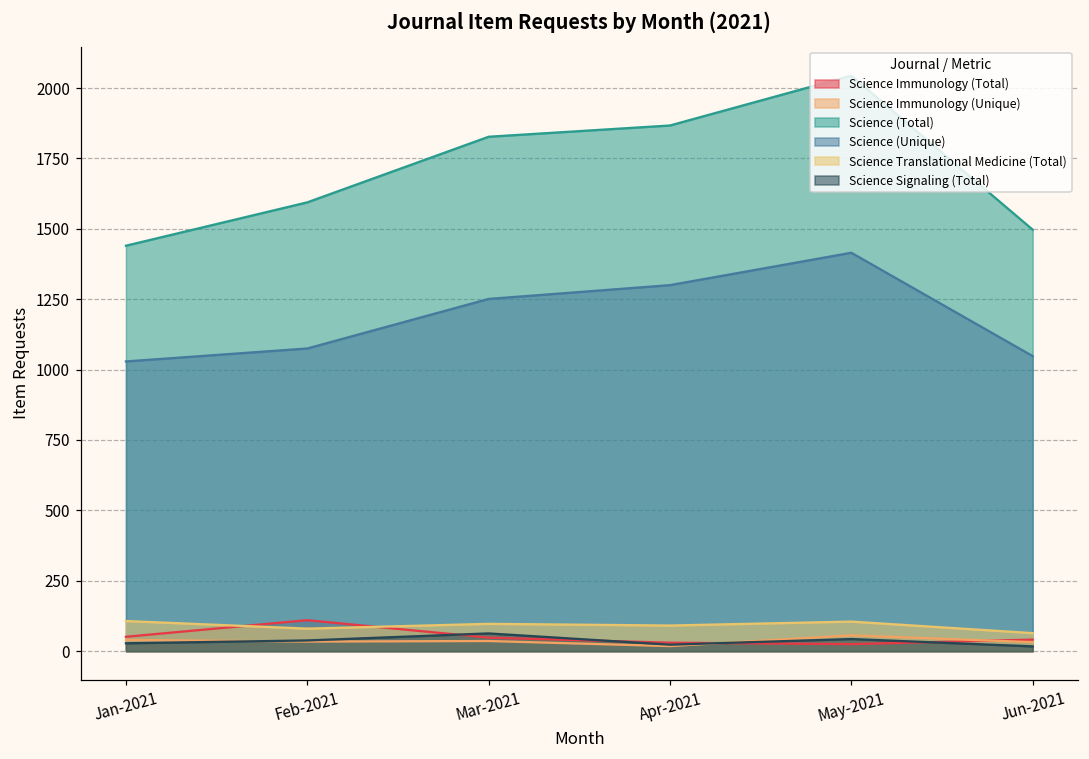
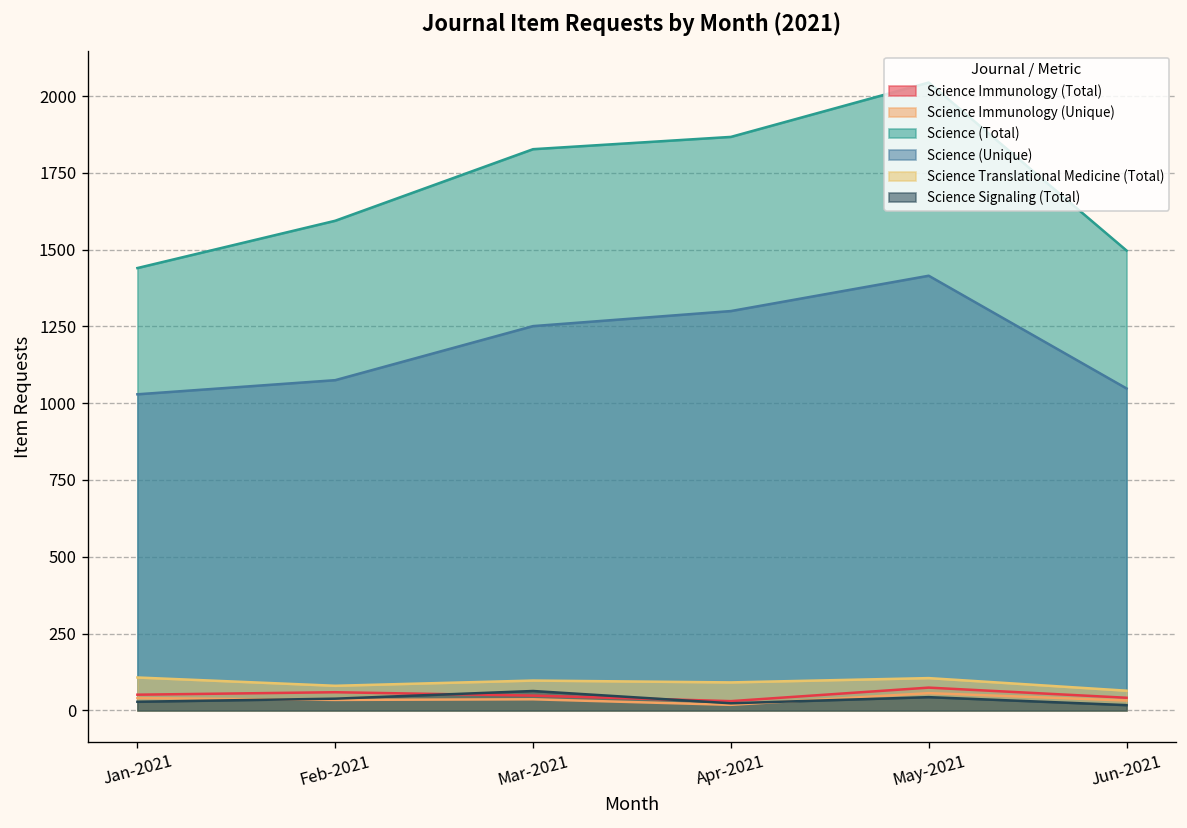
  {
    "Science Immunology (Total)": {
      "Jan-2021": 50,
-     "Feb-2021": 110,
+     "Feb-2021": 60,
      "Mar-2021": 50,
-     "May-2021": 30
+     "May-2021": 70
    },
    "Science Signaling (Total)": {
      "Jan-2021": 30,
      "Mar-2021": 60,
      "May-2021": 40,
      "Jun-2021": 20
    }
  }
